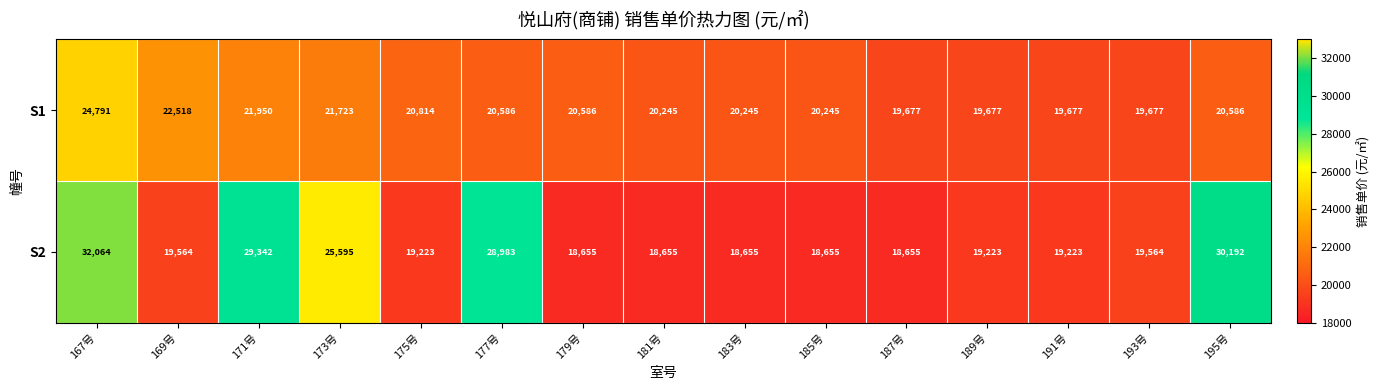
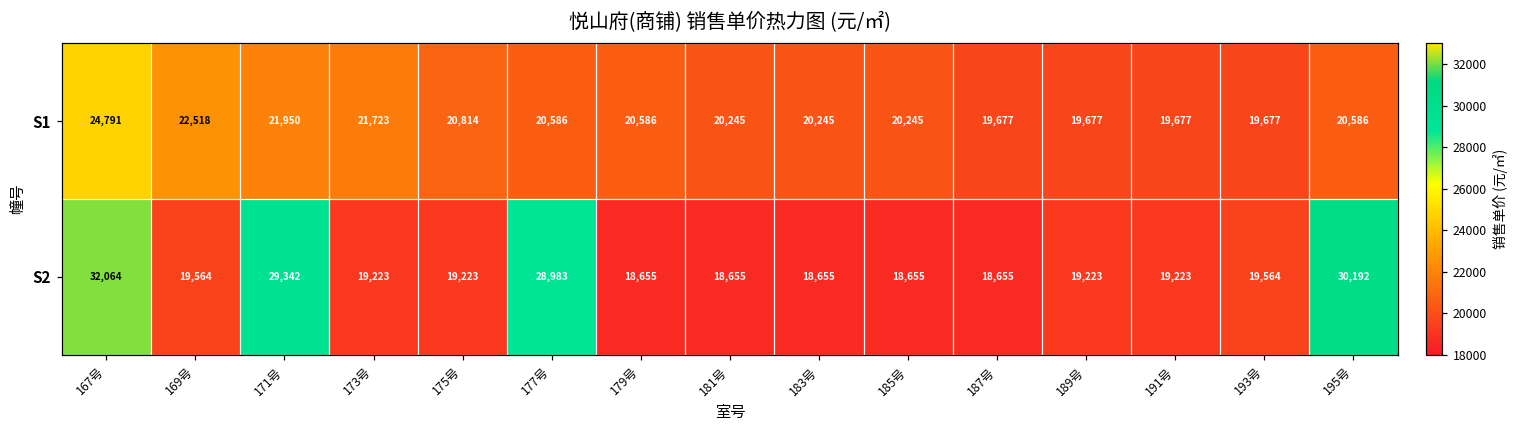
  {
    "S1": {
      "167号": "24,791",
      "169号": "22,518",
      "171号": "21,950",
      "173号": "21,723",
      "175号": "20,814",
      "177号": "20,586",
      "179号": "20,586",
      "181号": "20,245",
      "183号": "20,245",
      "185号": "20,245",
      "187号": "19,677",
      "189号": "19,677",
      "191号": "19,677",
      "193号": "19,677",
      "195号": "20,586"
    },
    "S2": {
      "167号": "32,064",
      "169号": "19,564",
      "171号": "29,342",
-     "173号": "25,595",
+     "173号": "19,223",
      "175号": "19,223",
      "177号": "28,983",
      "179号": "18,655",
      "181号": "18,655",
      "183号": "18,655",
      "185号": "18,655",
      "187号": "18,655",
      "189号": "19,223",
      "191号": "19,223",
      "193号": "19,564",
      "195号": "30,192"
    }
  }
